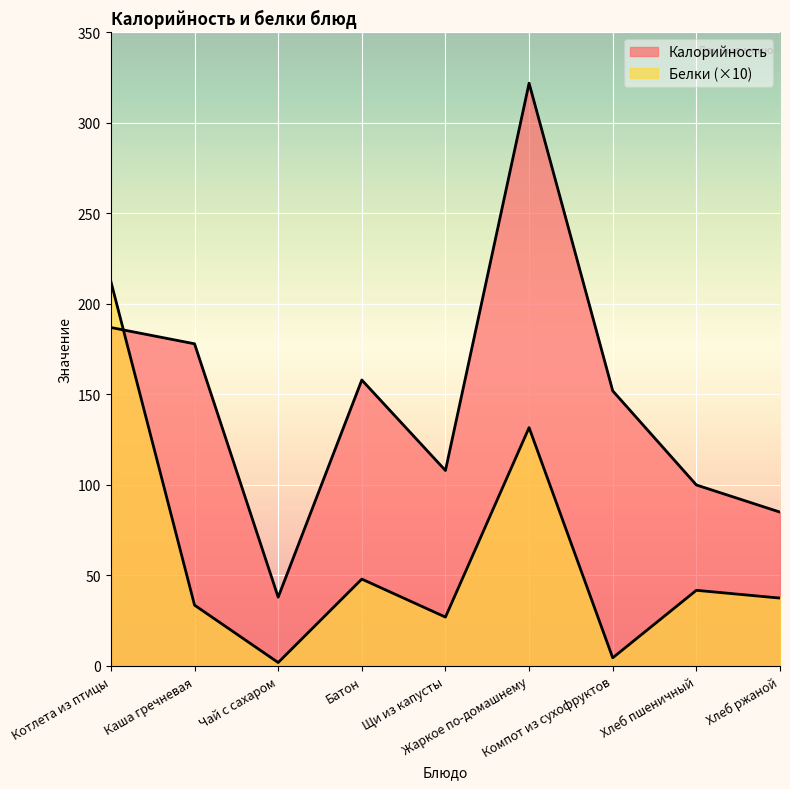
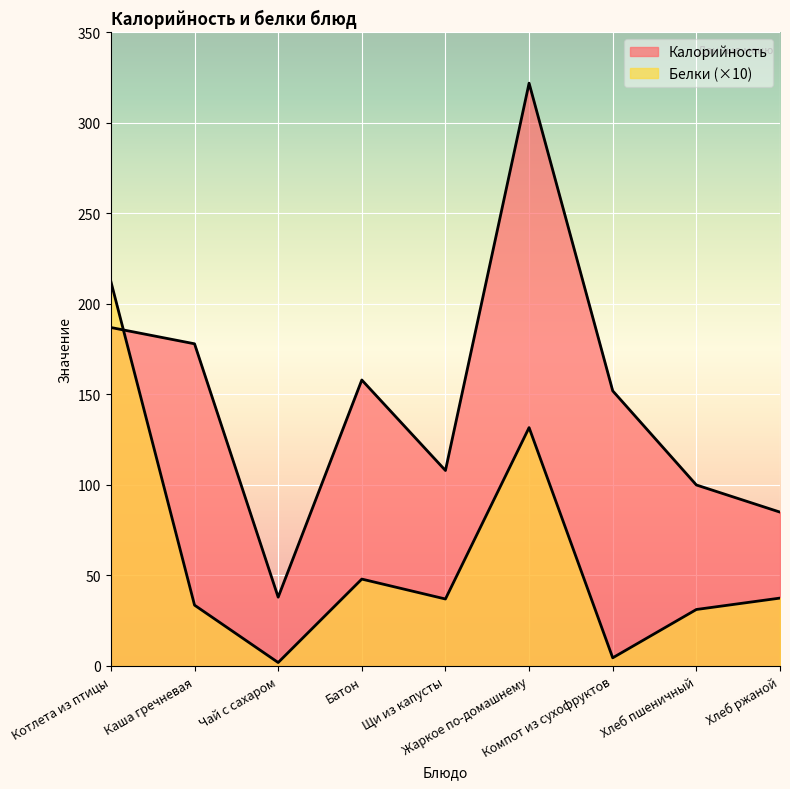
  {
    "Калорийность": {
      "Котлета из птицы": 187,
      "Каша гречневая": 178,
      "Чай с сахаром": 38,
      "Батон": 158,
      "Щи из капусты": 108,
      "Жаркое по-домашнему": 322,
      "Компот из сухофруктов": 152,
      "Хлеб пшеничный": 100,
      "Хлеб ржаной": 85
    },
    "Белки (×10)": {
      "Котлета из птицы": 212,
      "Каша гречневая": 34,
      "Чай с сахаром": 2,
      "Батон": 48,
-     "Щи из капусты": 27,
+     "Щи из капусты": 37,
      "Жаркое по-домашнему": 132,
      "Компот из сухофруктов": 5,
-     "Хлеб пшеничный": 42,
+     "Хлеб пшеничный": 31,
      "Хлеб ржаной": 38
    }
  }
